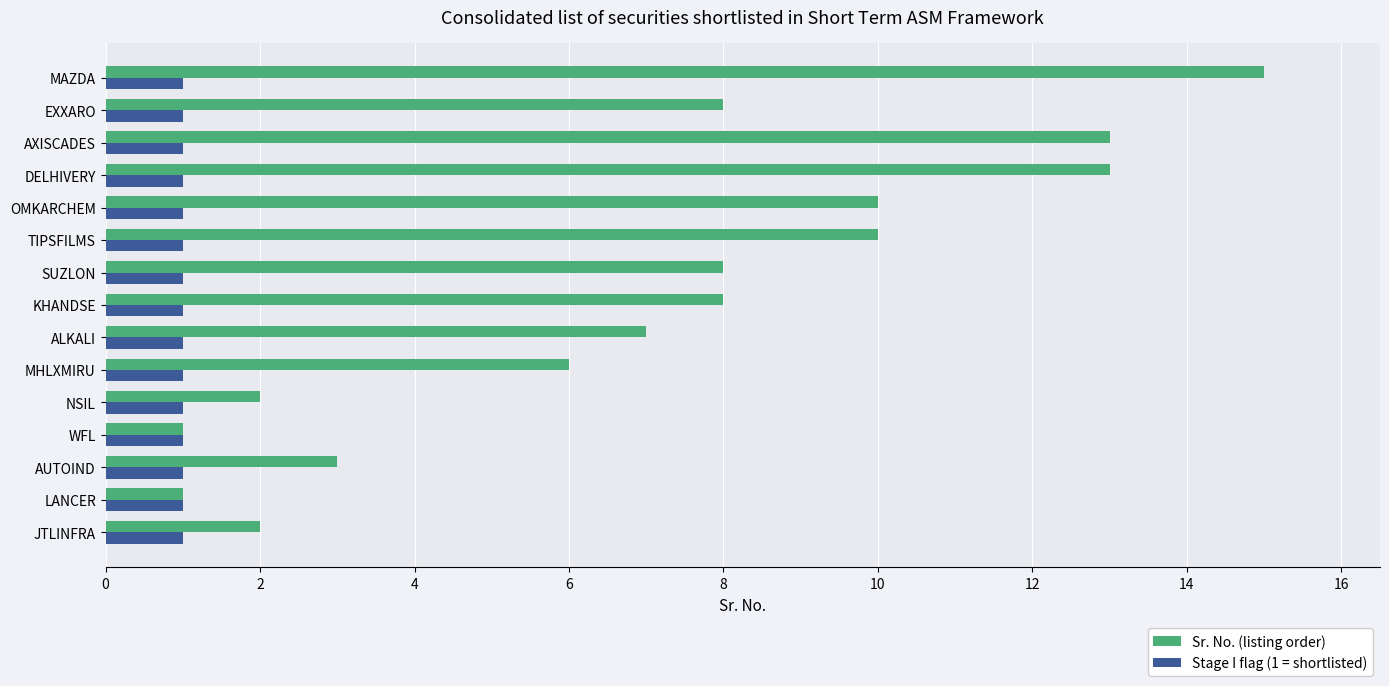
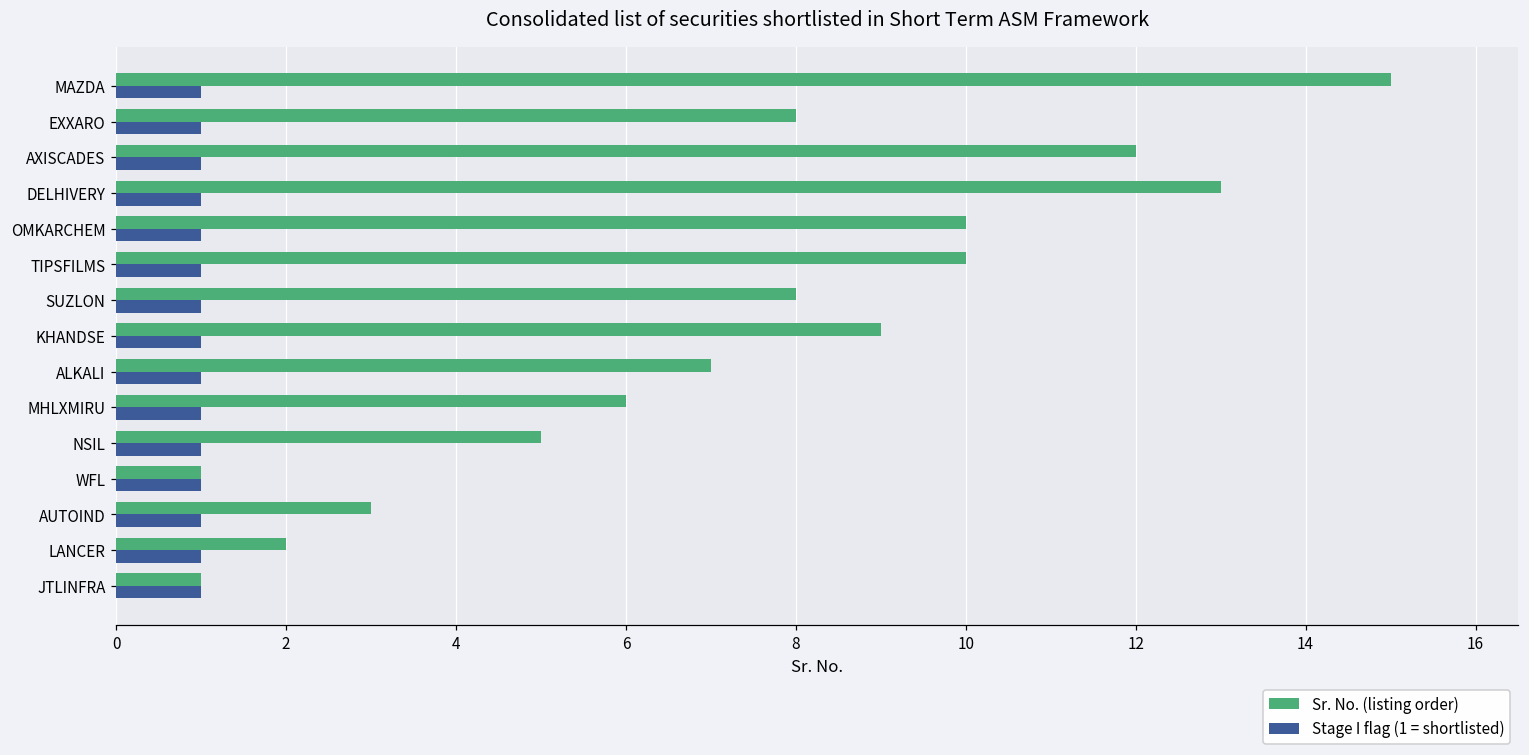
  {
    "Sr. No. (listing order)": {
      "MAZDA": 15,
      "EXXARO": 8,
-     "AXISCADES": 13,
+     "AXISCADES": 12,
      "DELHIVERY": 13,
      "OMKARCHEM": 10,
      "TIPSFILMS": 10,
      "SUZLON": 8,
-     "KHANDSE": 8,
+     "KHANDSE": 9,
      "ALKALI": 7,
      "MHLXMIRU": 6,
-     "NSIL": 2,
+     "NSIL": 5,
      "WFL": 1,
      "AUTOIND": 3,
-     "LANCER": 1,
-     "JTLINFRA": 2
+     "LANCER": 2,
+     "JTLINFRA": 1
    },
    "Stage I flag (1 = shortlisted)": {
      "MAZDA": 1,
      "EXXARO": 1,
      "AXISCADES": 1,
      "DELHIVERY": 1,
      "OMKARCHEM": 1,
      "TIPSFILMS": 1,
      "SUZLON": 1,
      "KHANDSE": 1,
      "ALKALI": 1,
      "MHLXMIRU": 1,
      "NSIL": 1,
      "WFL": 1,
      "AUTOIND": 1,
      "LANCER": 1,
      "JTLINFRA": 1
    }
  }
